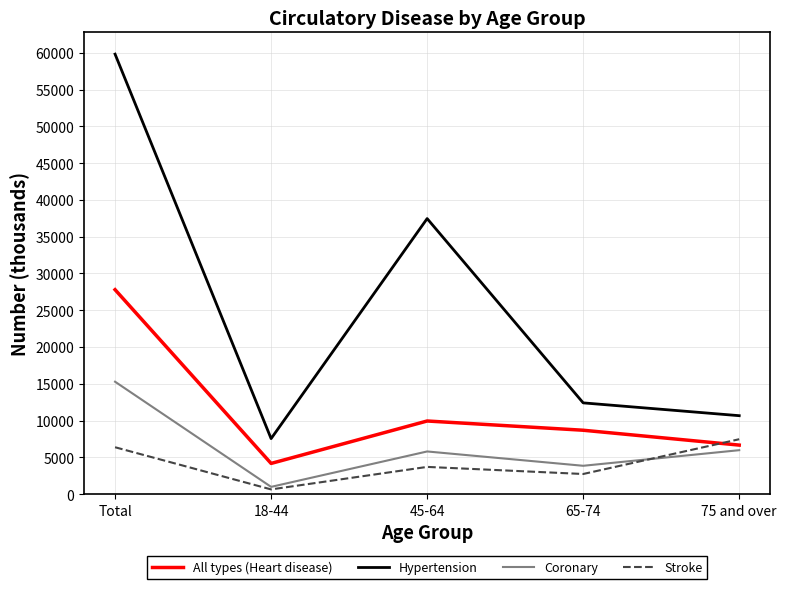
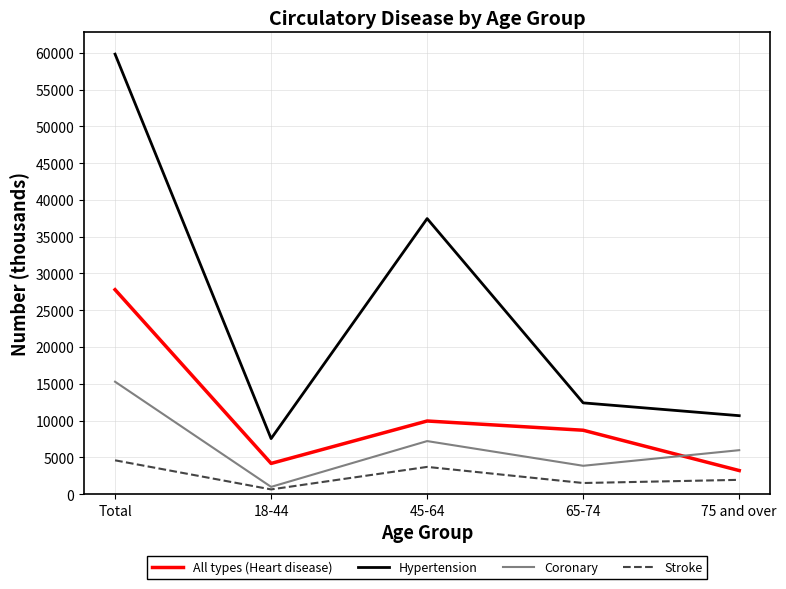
  {
    "All types (Heart disease)": {
      "Total": 28000,
      "18-44": 4000,
      "45-64": 10000,
      "65-74": 9000,
-     "75 and over": 7000
+     "75 and over": 3000
    },
    "Hypertension": {
      "Total": 60000,
      "18-44": 8000,
      "45-64": 37000,
      "65-74": 12000,
      "75 and over": 11000
    },
    "Coronary": {
      "Total": 15000,
      "18-44": 1000,
-     "45-64": 6000,
+     "45-64": 7000,
      "65-74": 4000,
      "75 and over": 6000
    },
    "Stroke": {
-     "Total": 6000,
+     "Total": 5000,
      "18-44": 1000,
      "45-64": 4000,
-     "65-74": 3000,
-     "75 and over": 7000
+     "65-74": 2000,
+     "75 and over": 2000
    }
  }
